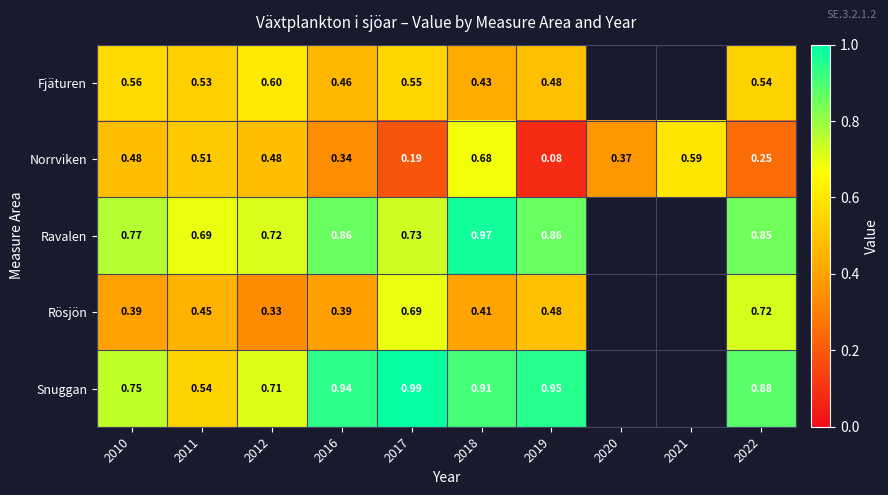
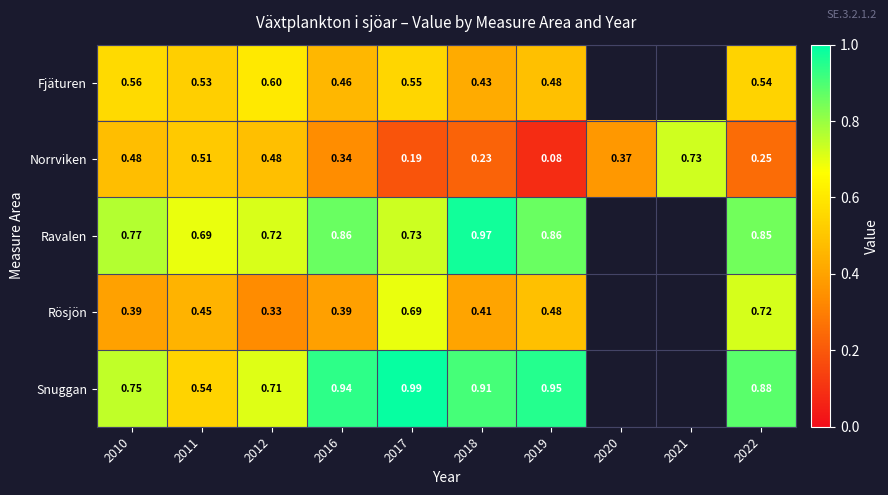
  {
    "Fjäturen": {
      "2010": 0.56,
      "2011": 0.53,
      "2012": 0.60,
      "2016": 0.46,
      "2017": 0.55,
      "2018": 0.43,
      "2019": 0.48,
      "2022": 0.54
    },
    "Norrviken": {
      "2010": 0.48,
      "2011": 0.51,
      "2012": 0.48,
      "2016": 0.34,
      "2017": 0.19,
-     "2018": 0.68,
+     "2018": 0.23,
      "2019": 0.08,
      "2020": 0.37,
-     "2021": 0.59,
+     "2021": 0.73,
      "2022": 0.25
    },
    "Ravalen": {
      "2010": 0.77,
      "2011": 0.69,
      "2012": 0.72,
      "2016": 0.86,
      "2017": 0.73,
      "2018": 0.97,
      "2019": 0.86,
      "2022": 0.85
    },
    "Rösjön": {
      "2010": 0.39,
      "2011": 0.45,
      "2012": 0.33,
      "2016": 0.39,
      "2017": 0.69,
      "2018": 0.41,
      "2019": 0.48,
      "2022": 0.72
    },
    "Snuggan": {
      "2010": 0.75,
      "2011": 0.54,
      "2012": 0.71,
      "2016": 0.94,
      "2017": 0.99,
      "2018": 0.91,
      "2019": 0.95,
      "2022": 0.88
    }
  }
